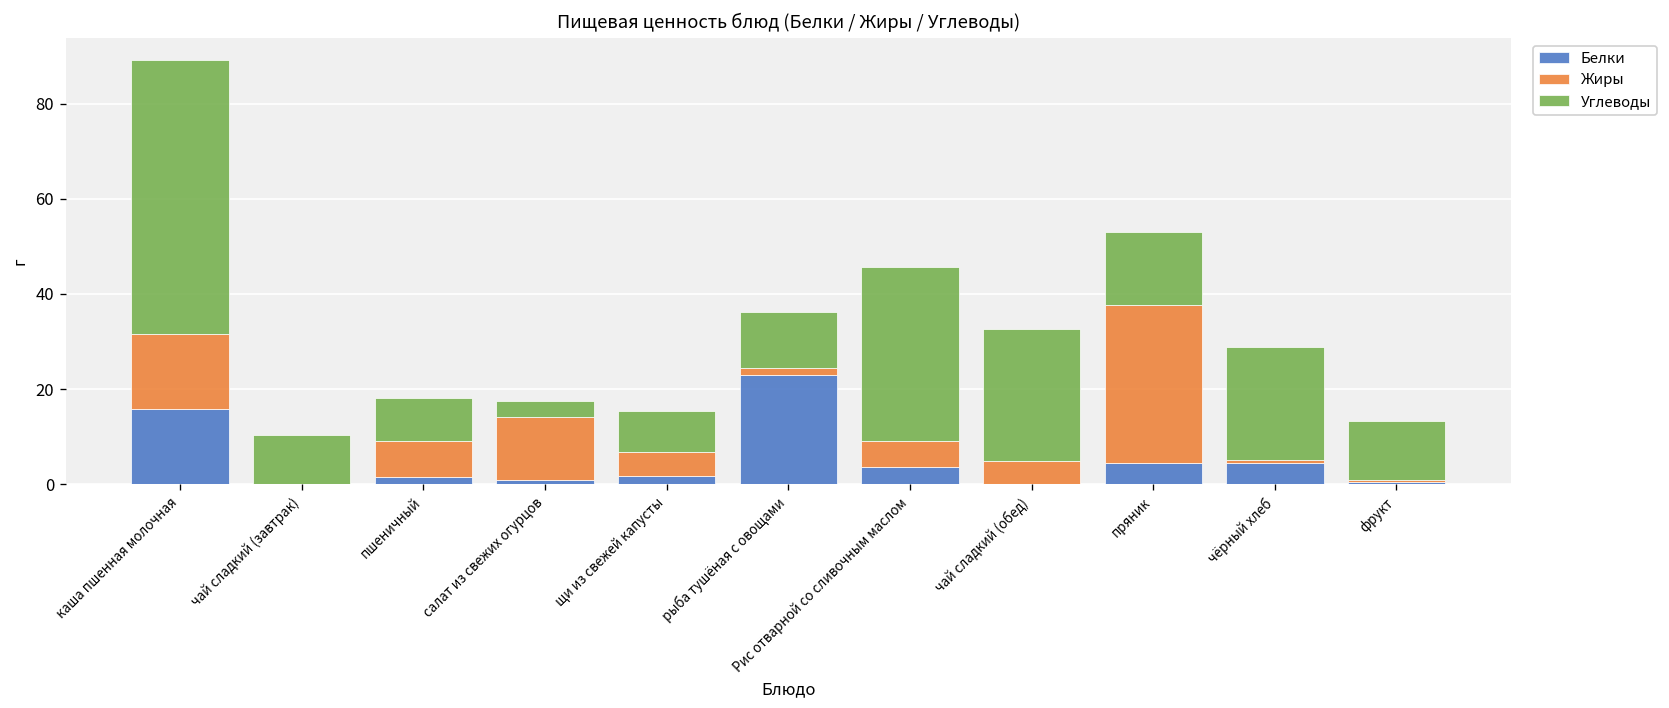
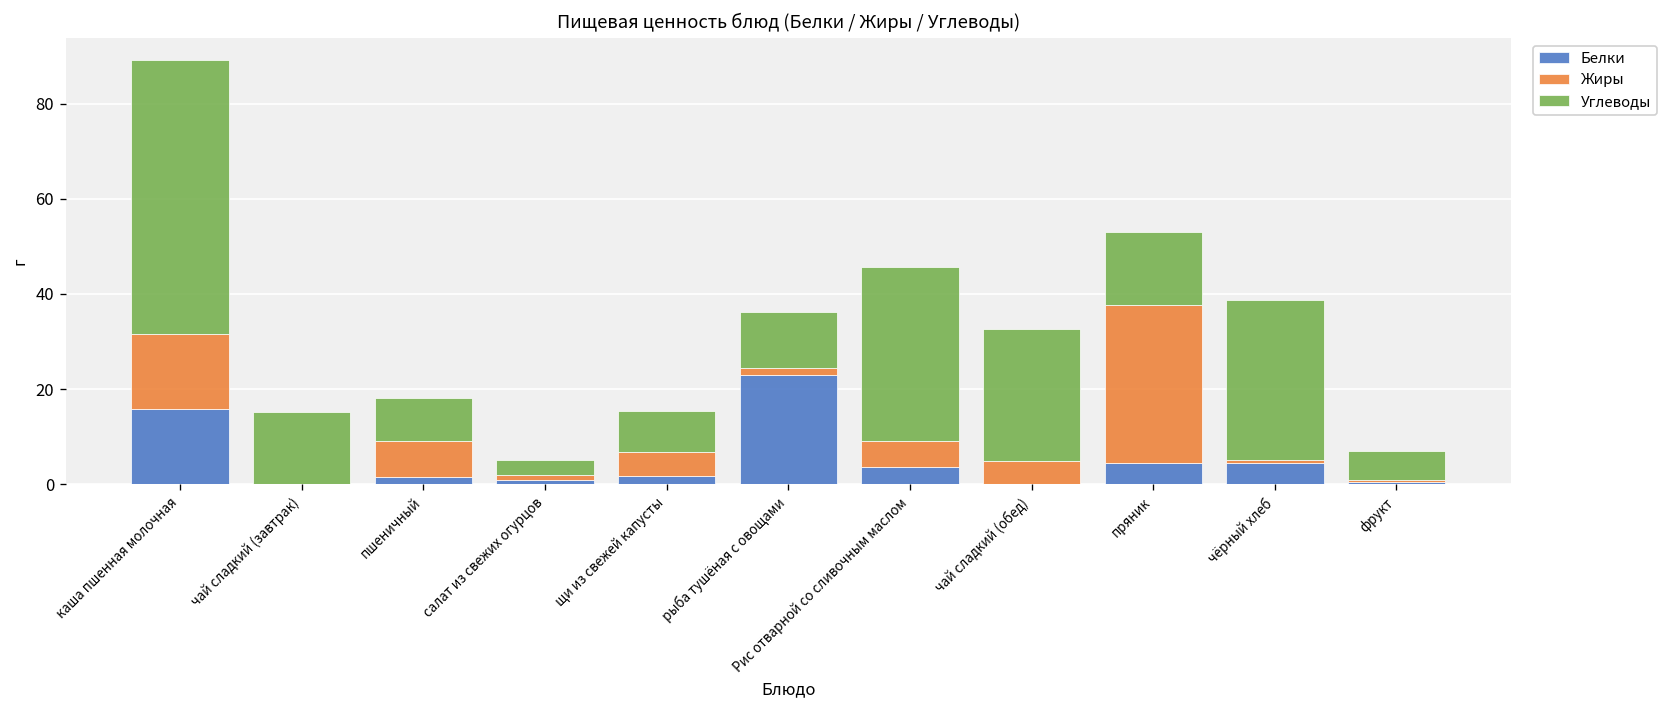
  {
    "Белки": {
      "каша пшенная молочная": 16,
      "пшеничный": 2,
      "салат из свежих огурцов": 1,
      "щи из свежей капусты": 2,
      "рыба тушёная с овощами": 23,
      "Рис отварной со сливочным маслом": 4,
      "пряник": 4,
      "чёрный хлеб": 4
    },
    "Жиры": {
      "каша пшенная молочная": 16,
      "пшеничный": 7,
-     "салат из свежих огурцов": 13,
+     "салат из свежих огурцов": 1,
      "щи из свежей капусты": 5,
      "рыба тушёная с овощами": 2,
      "Рис отварной со сливочным маслом": 5,
      "чай сладкий (обед)": 5,
      "пряник": 33,
      "чёрный хлеб": 1
    },
    "Углеводы": {
      "каша пшенная молочная": 58,
-     "чай сладкий (завтрак)": 10,
+     "чай сладкий (завтрак)": 15,
      "пшеничный": 9,
      "салат из свежих огурцов": 3,
      "щи из свежей капусты": 8,
      "рыба тушёная с овощами": 12,
      "Рис отварной со сливочным маслом": 37,
      "чай сладкий (обед)": 28,
      "пряник": 15,
-     "чёрный хлеб": 24,
-     "фрукт": 12
+     "чёрный хлеб": 34,
+     "фрукт": 6
    }
  }
